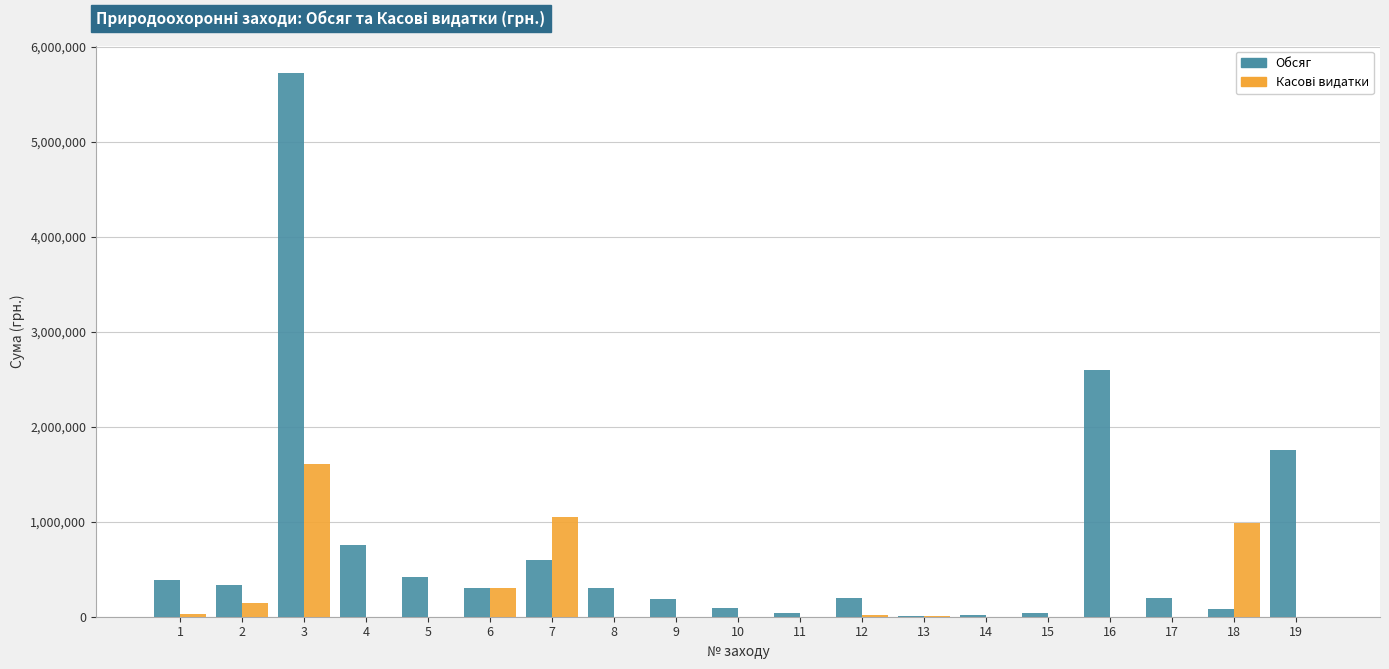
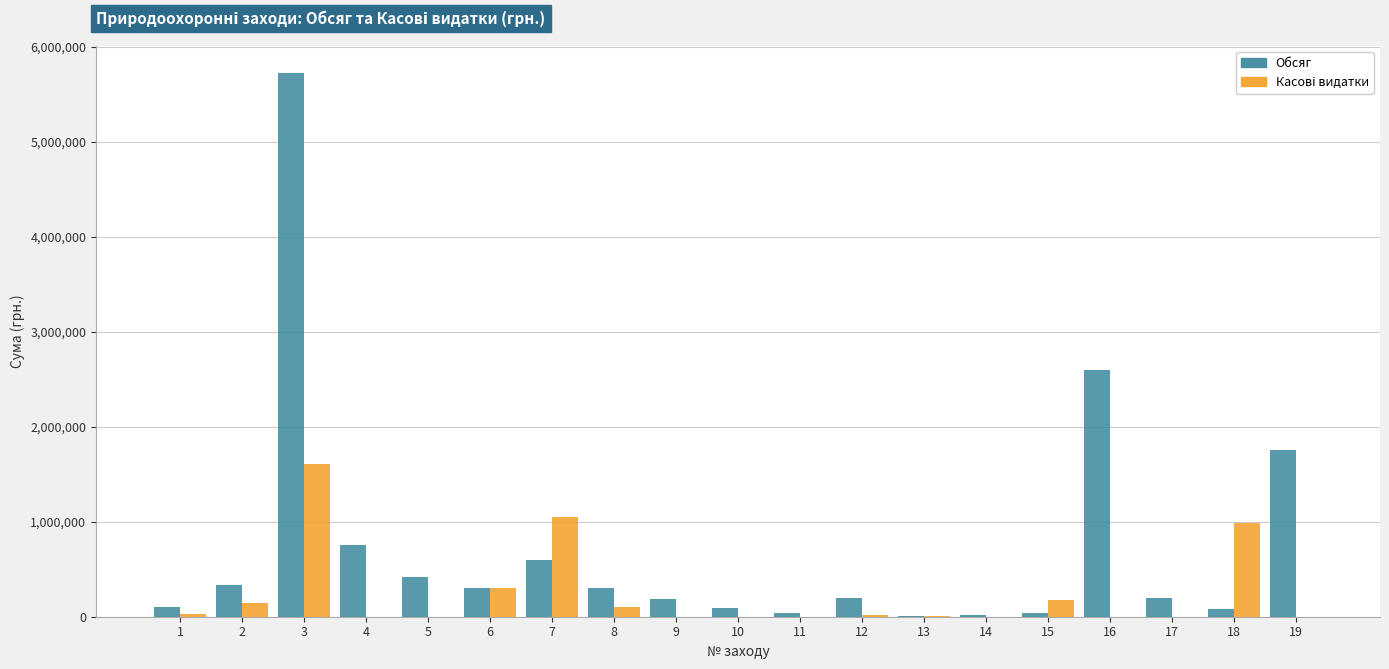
  {
    "Обсяг": {
-     "1": "400,000",
+     "1": "100,000",
      "2": "300,000",
      "3": "5,700,000",
      "4": "800,000",
      "5": "400,000",
      "6": "300,000",
      "7": "600,000",
      "8": "300,000",
      "9": "200,000",
      "10": "100,000",
      "11": "0",
      "12": "200,000",
      "15": "0",
      "16": "2,600,000",
      "17": "200,000",
      "18": "100,000",
      "19": "1,800,000"
    },
    "Касові видатки": {
      "2": "100,000",
      "3": "1,600,000",
      "4": "0",
      "5": "0",
      "6": "300,000",
      "7": "1,000,000",
-     "8": "0",
+     "8": "100,000",
      "9": "0",
      "10": "0",
      "11": "0",
      "14": "0",
-     "15": "0",
+     "15": "200,000",
      "16": "0",
      "17": "0",
      "18": "1,000,000",
      "19": "0"
    }
  }
